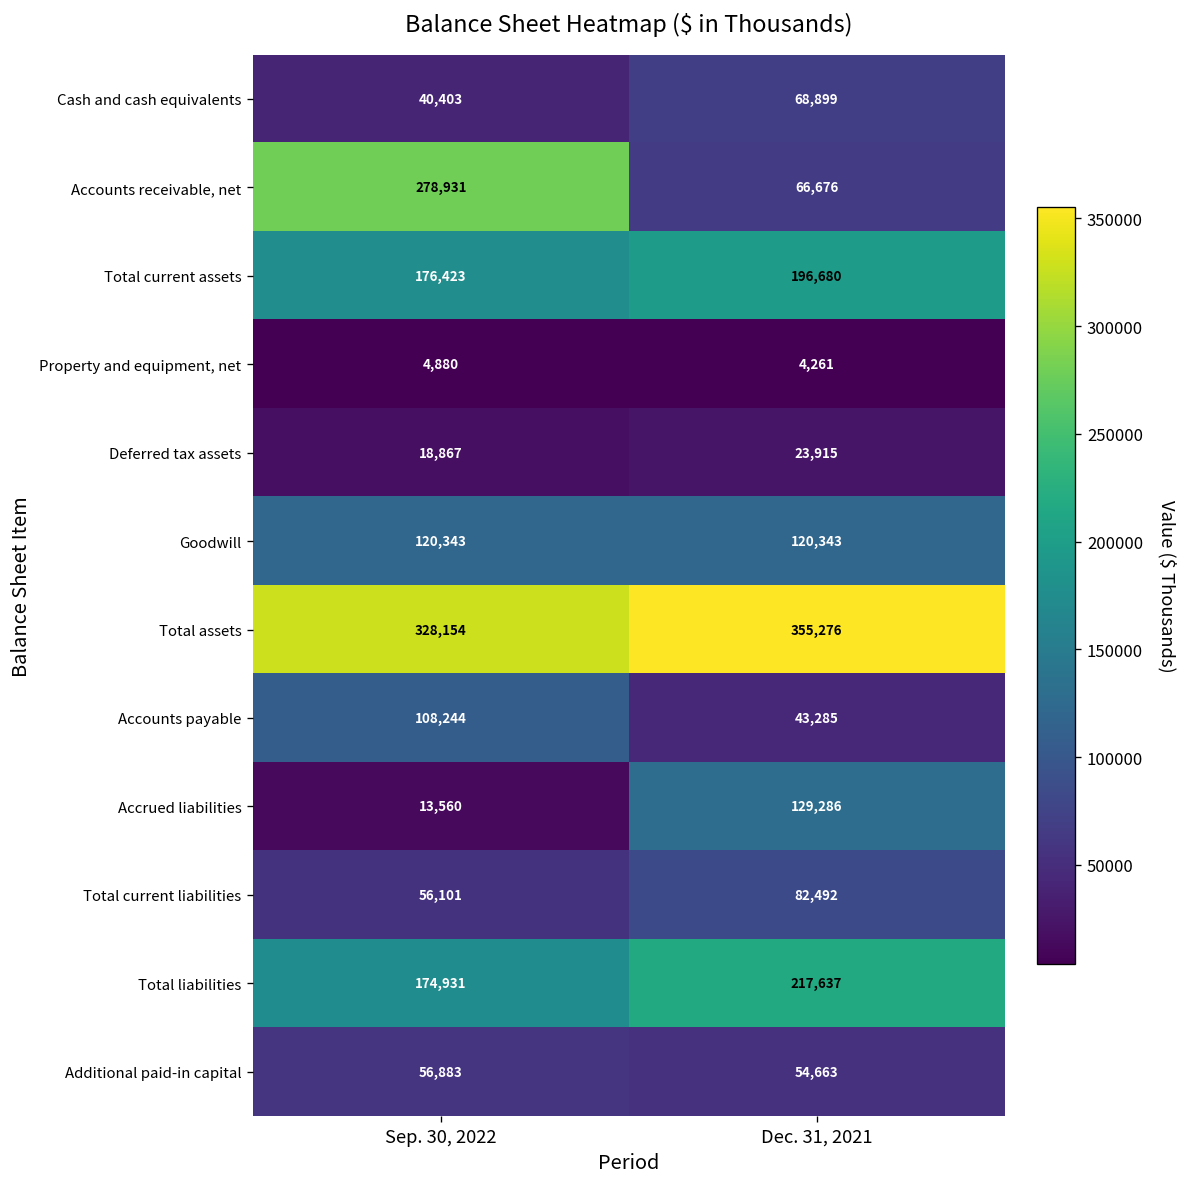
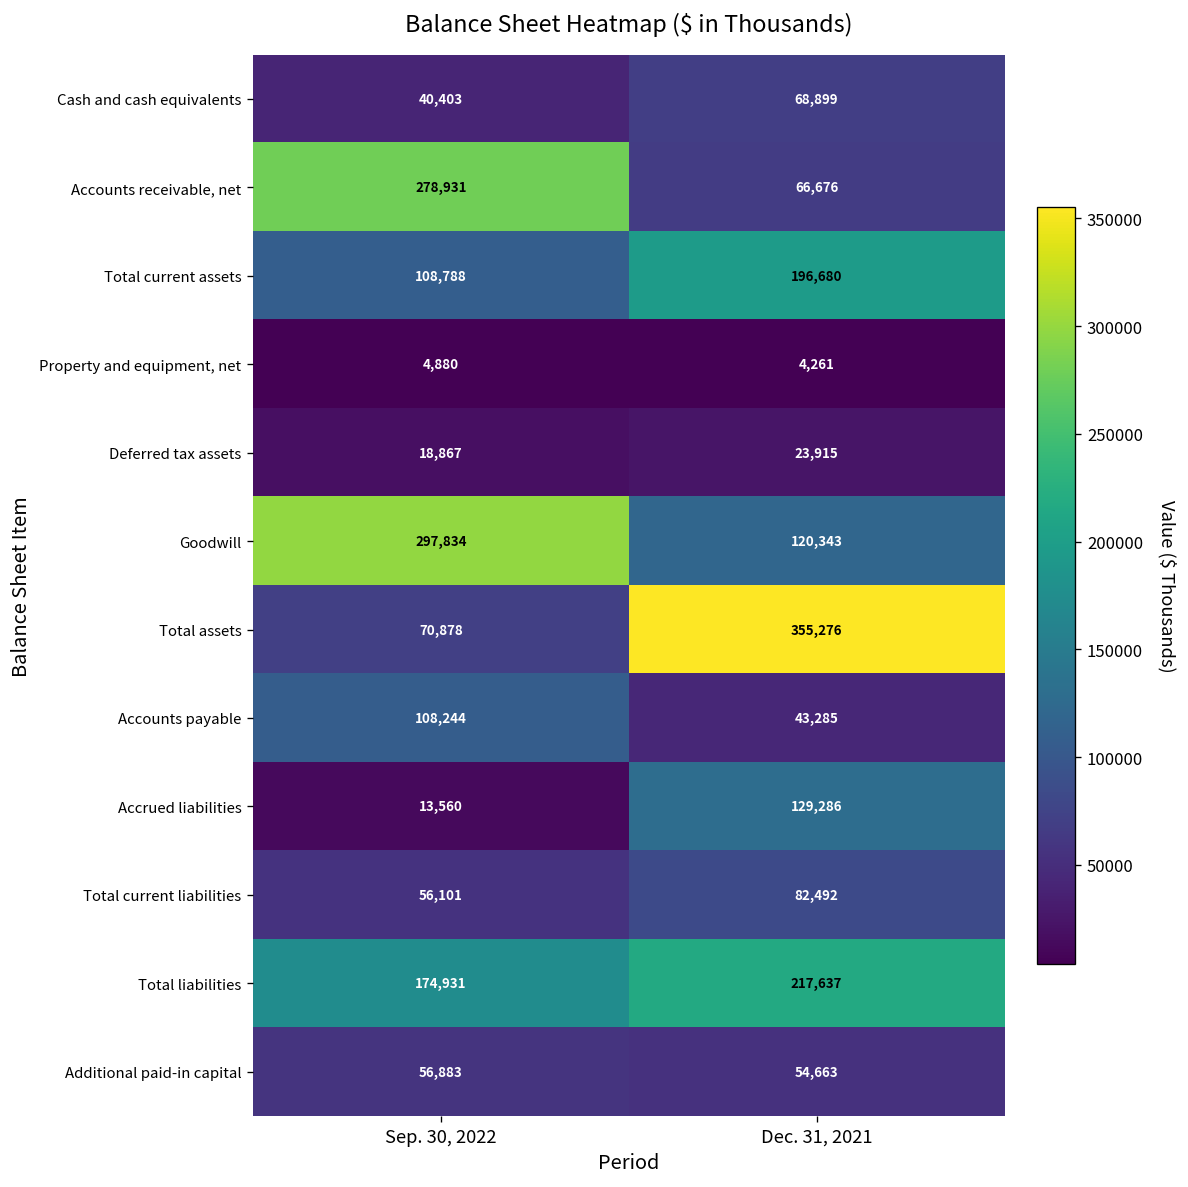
  {
    "Cash and cash equivalents": {
      "Sep. 30, 2022": "40,403",
      "Dec. 31, 2021": "68,899"
    },
    "Accounts receivable, net": {
      "Sep. 30, 2022": "278,931",
      "Dec. 31, 2021": "66,676"
    },
    "Total current assets": {
-     "Sep. 30, 2022": "176,423",
+     "Sep. 30, 2022": "108,788",
      "Dec. 31, 2021": "196,680"
    },
    "Property and equipment, net": {
      "Sep. 30, 2022": "4,880",
      "Dec. 31, 2021": "4,261"
    },
    "Deferred tax assets": {
      "Sep. 30, 2022": "18,867",
      "Dec. 31, 2021": "23,915"
    },
    "Goodwill": {
-     "Sep. 30, 2022": "120,343",
+     "Sep. 30, 2022": "297,834",
      "Dec. 31, 2021": "120,343"
    },
    "Total assets": {
-     "Sep. 30, 2022": "328,154",
+     "Sep. 30, 2022": "70,878",
      "Dec. 31, 2021": "355,276"
    },
    "Accounts payable": {
      "Sep. 30, 2022": "108,244",
      "Dec. 31, 2021": "43,285"
    },
    "Accrued liabilities": {
      "Sep. 30, 2022": "13,560",
      "Dec. 31, 2021": "129,286"
    },
    "Total current liabilities": {
      "Sep. 30, 2022": "56,101",
      "Dec. 31, 2021": "82,492"
    },
    "Total liabilities": {
      "Sep. 30, 2022": "174,931",
      "Dec. 31, 2021": "217,637"
    },
    "Additional paid-in capital": {
      "Sep. 30, 2022": "56,883",
      "Dec. 31, 2021": "54,663"
    }
  }
